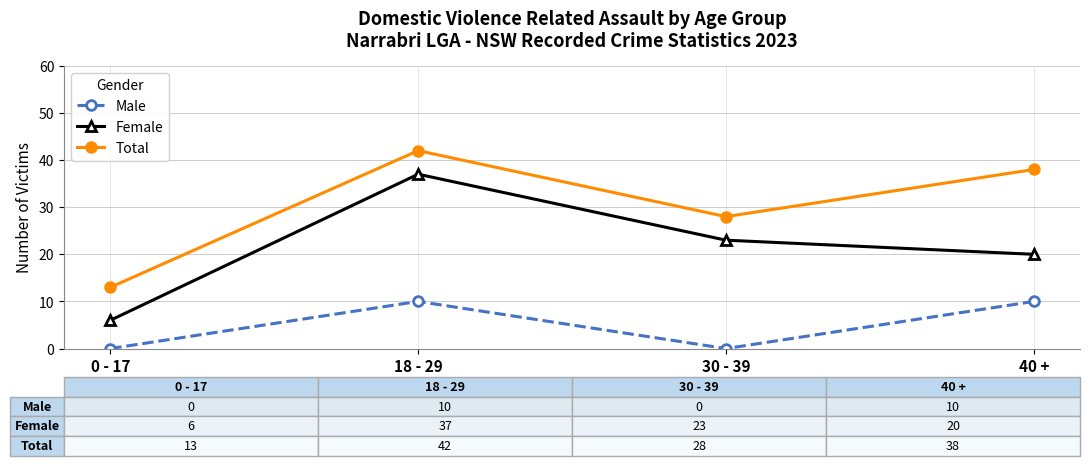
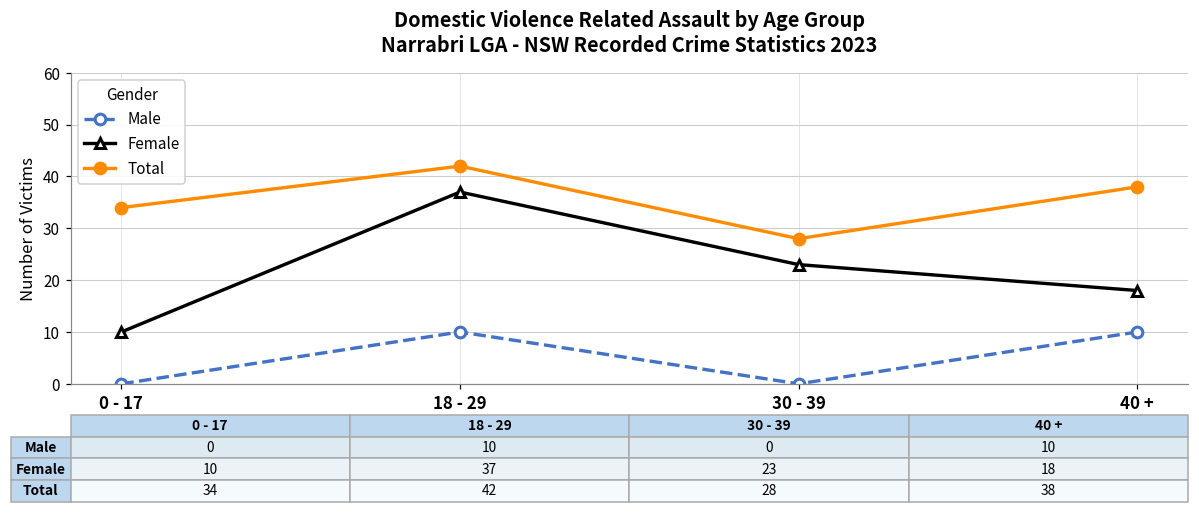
  {
    "Male": {
      "0 - 17": 0,
      "18 - 29": 10,
      "30 - 39": 0,
      "40 +": 10
    },
    "Female": {
-     "0 - 17": 6,
-     "40 +": 20
+     "0 - 17": 10,
+     "40 +": 18
    },
    "Total": {
-     "0 - 17": 13
+     "0 - 17": 34
    }
  }
